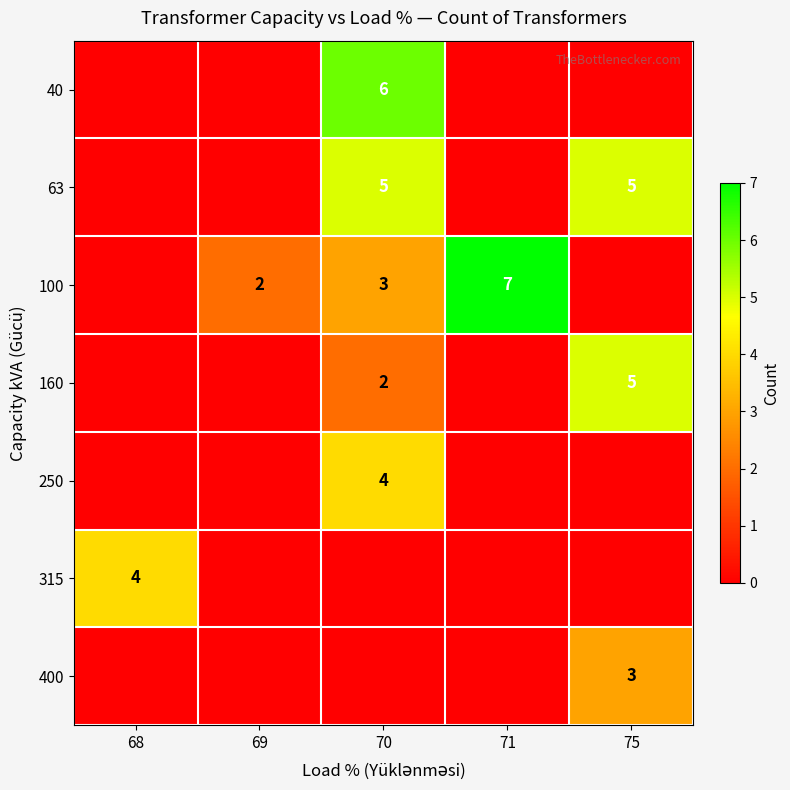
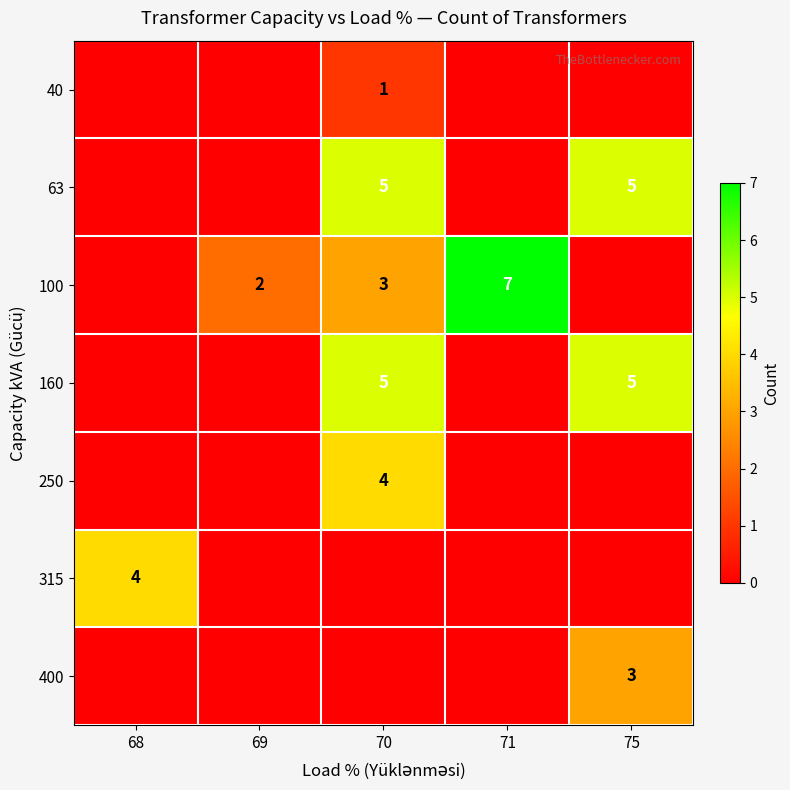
  {
    "40": {
-     "70": 6
+     "70": 1
    },
    "63": {
      "70": 5,
      "75": 5
    },
    "100": {
      "69": 2,
      "70": 3,
      "71": 7
    },
    "160": {
-     "70": 2,
+     "70": 5,
      "75": 5
    },
    "250": {
      "70": 4
    },
    "315": {
      "68": 4
    },
    "400": {
      "75": 3
    }
  }
